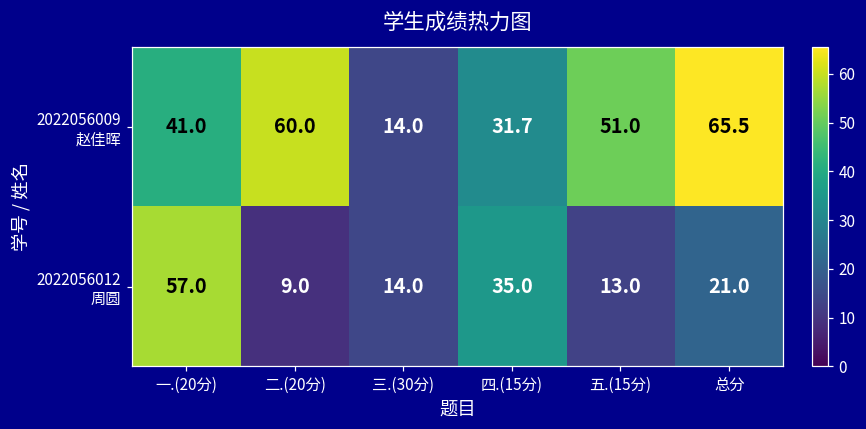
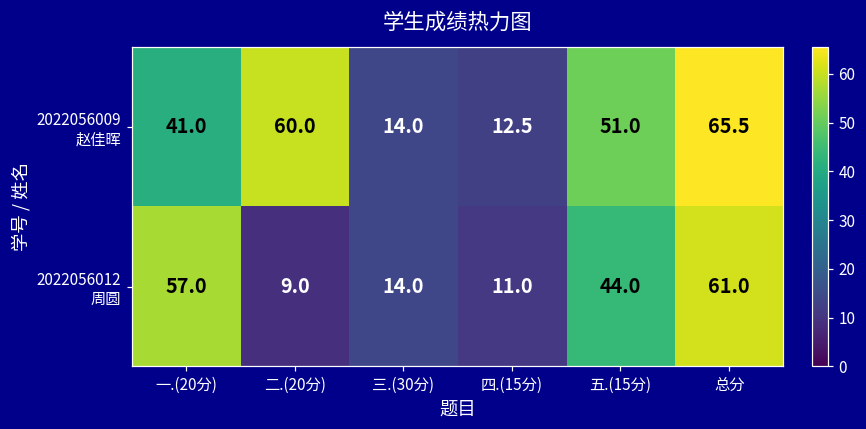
  {
    "2022056009 赵佳晖": {
      "一.(20分)": 41.0,
      "二.(20分)": 60.0,
      "三.(30分)": 14.0,
-     "四.(15分)": 31.7,
+     "四.(15分)": 12.5,
      "五.(15分)": 51.0,
      "总分": 65.5
    },
    "2022056012 周圆": {
      "一.(20分)": 57.0,
      "二.(20分)": 9.0,
      "三.(30分)": 14.0,
-     "四.(15分)": 35.0,
-     "五.(15分)": 13.0,
-     "总分": 21.0
+     "四.(15分)": 11.0,
+     "五.(15分)": 44.0,
+     "总分": 61.0
    }
  }
